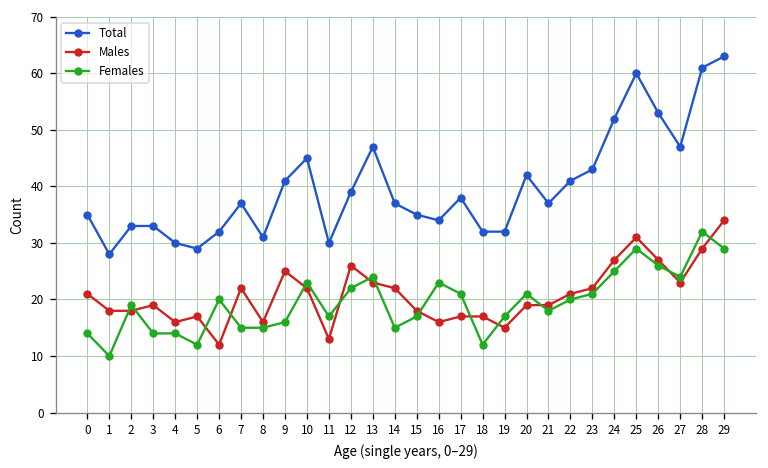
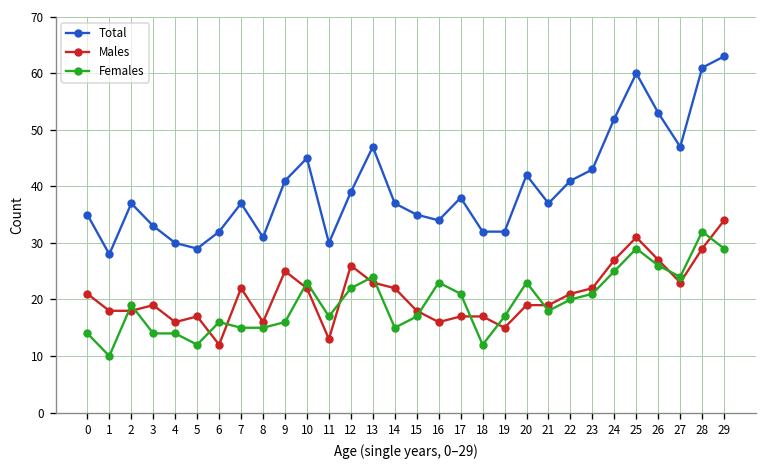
  {
    "Total": {
      "0": 35,
      "1": 28,
-     "2": 33,
+     "2": 37,
      "3": 33,
      "4": 30,
      "5": 29,
      "6": 32,
      "7": 37,
      "8": 31,
      "9": 41,
      "10": 45,
      "11": 30,
      "12": 39,
      "13": 47,
      "14": 37,
      "15": 35,
      "16": 34,
      "17": 38,
      "18": 32,
      "19": 32,
      "20": 42,
      "21": 37,
      "22": 41,
      "23": 43,
      "24": 52,
      "25": 60,
      "26": 53,
      "27": 47,
      "28": 61,
      "29": 63
    },
    "Males": {
      "0": 21,
      "1": 18,
      "2": 18,
      "3": 19,
      "4": 16,
      "5": 17,
      "6": 12,
      "7": 22,
      "8": 16,
      "9": 25,
      "10": 22,
      "11": 13,
      "12": 26,
      "13": 23,
      "14": 22,
      "15": 18,
      "16": 16,
      "17": 17,
      "18": 17,
      "19": 15,
      "20": 19,
      "21": 19,
      "22": 21,
      "23": 22,
      "24": 27,
      "25": 31,
      "26": 27,
      "27": 23,
      "28": 29,
      "29": 34
    },
    "Females": {
      "0": 14,
      "1": 10,
      "2": 19,
      "3": 14,
      "4": 14,
      "5": 12,
-     "6": 20,
+     "6": 16,
      "7": 15,
      "8": 15,
      "9": 16,
      "10": 23,
      "11": 17,
      "12": 22,
      "13": 24,
      "14": 15,
      "15": 17,
      "16": 23,
      "17": 21,
      "18": 12,
      "19": 17,
-     "20": 21,
+     "20": 23,
      "21": 18,
      "22": 20,
      "23": 21,
      "24": 25,
      "25": 29,
      "26": 26,
      "27": 24,
      "28": 32,
      "29": 29
    }
  }
